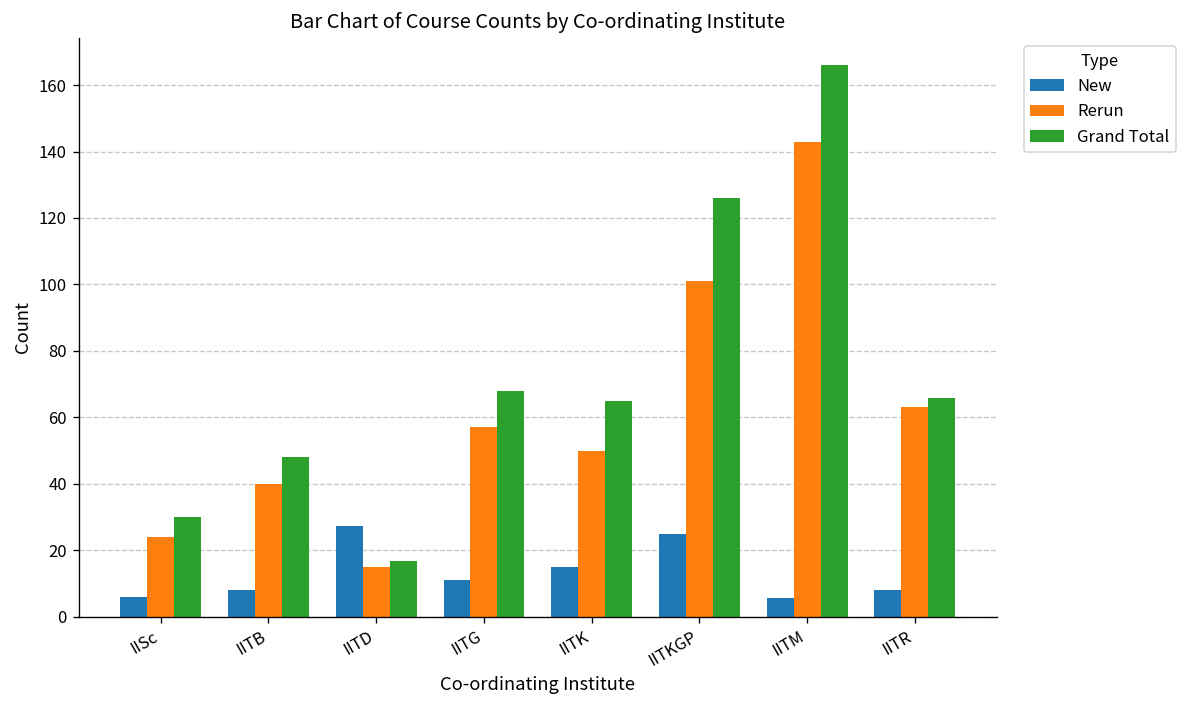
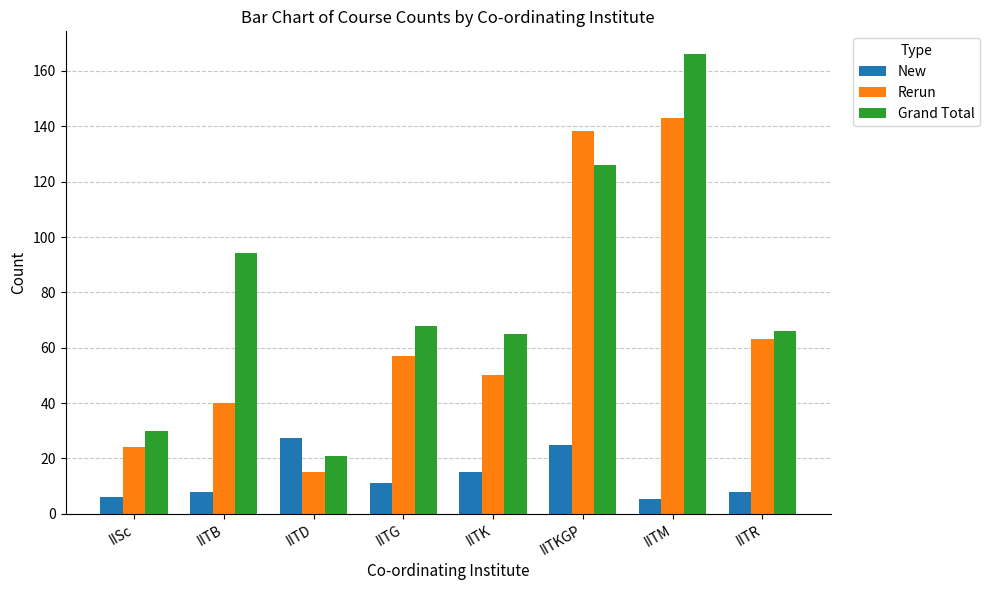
  {
    "New": {
      "IISc": 6,
      "IITB": 8,
      "IITD": 27,
      "IITG": 11,
      "IITK": 15,
      "IITKGP": 25,
      "IITM": 6,
      "IITR": 8
    },
    "Rerun": {
      "IISc": 24,
      "IITB": 40,
      "IITD": 15,
      "IITG": 57,
      "IITK": 50,
-     "IITKGP": 101,
+     "IITKGP": 138,
      "IITM": 143,
      "IITR": 63
    },
    "Grand Total": {
      "IISc": 30,
-     "IITB": 48,
-     "IITD": 17,
+     "IITB": 94,
+     "IITD": 21,
      "IITG": 68,
      "IITK": 65,
      "IITKGP": 126,
      "IITM": 166,
      "IITR": 66
    }
  }
